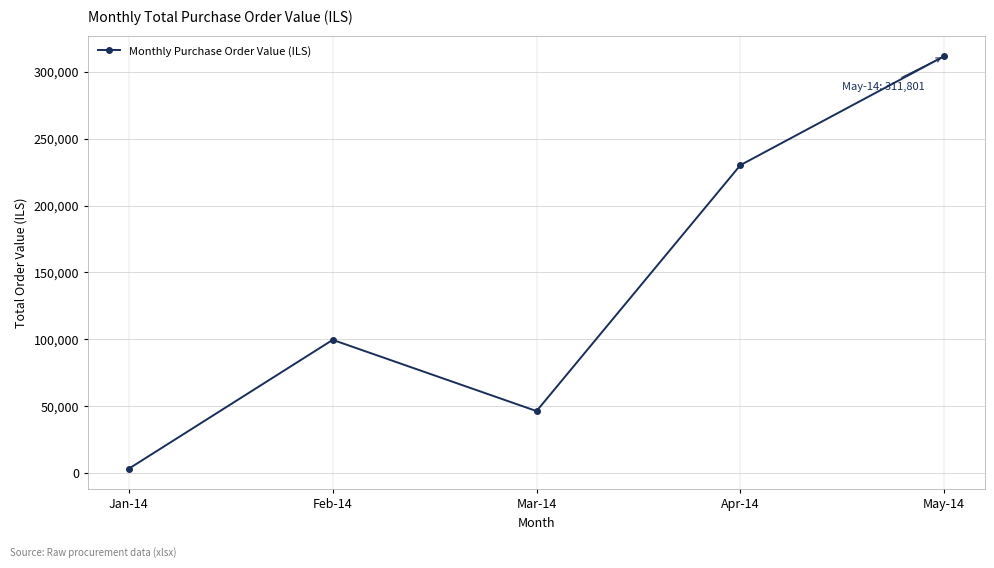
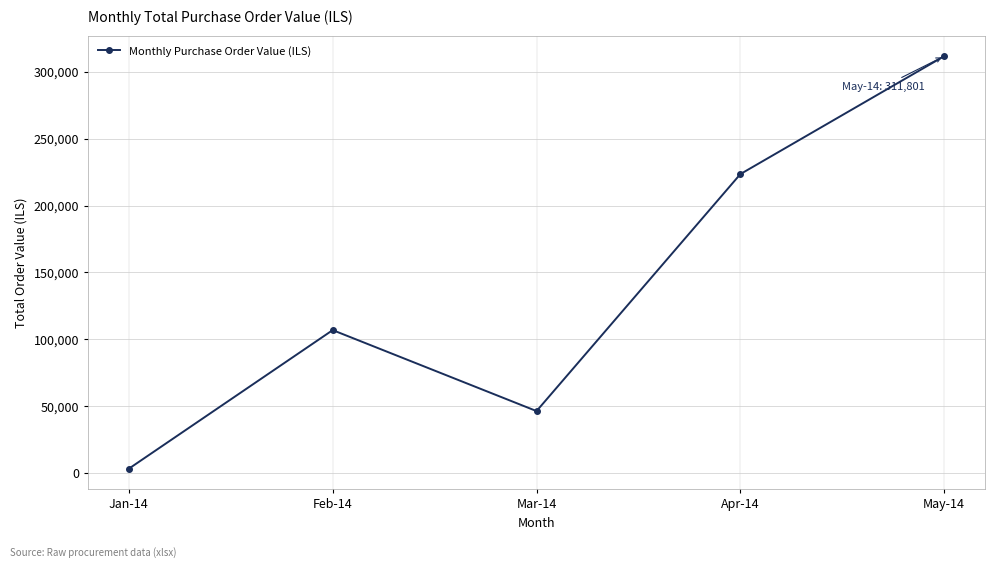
  {
    "Jan-14": "3,000",
-   "Feb-14": "100,000",
+   "Feb-14": "107,000",
    "Mar-14": "46,000",
-   "Apr-14": "230,000"
+   "Apr-14": "224,000"
  }
